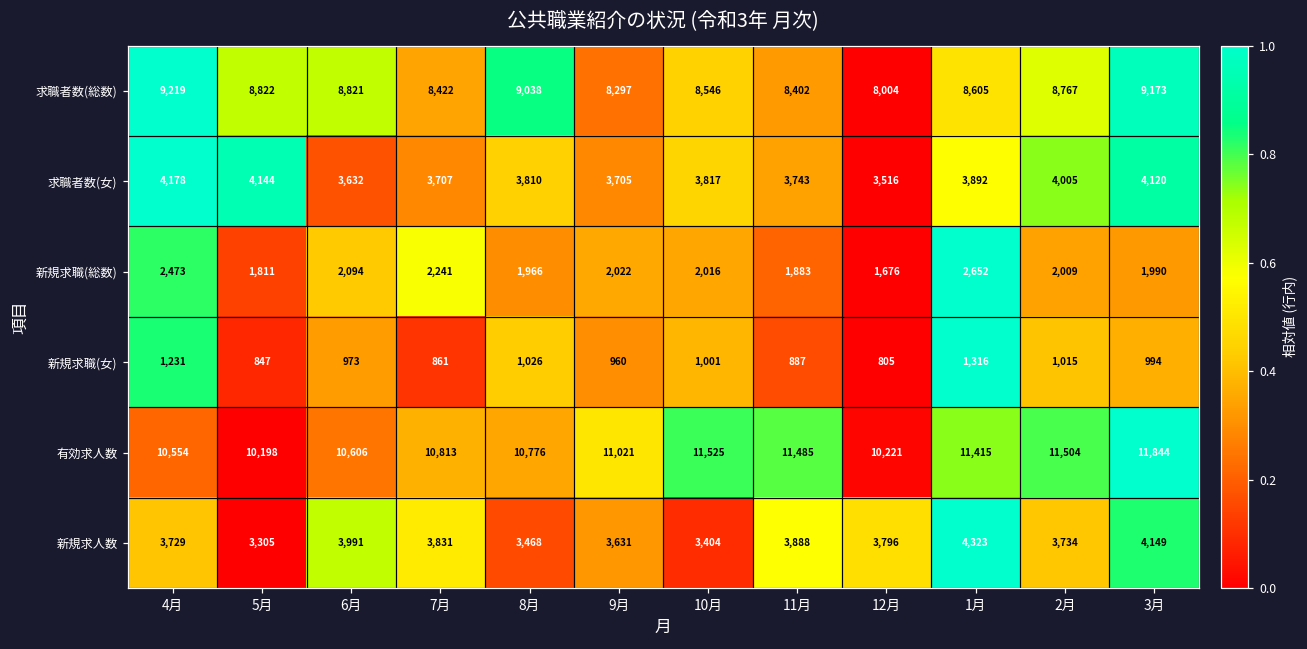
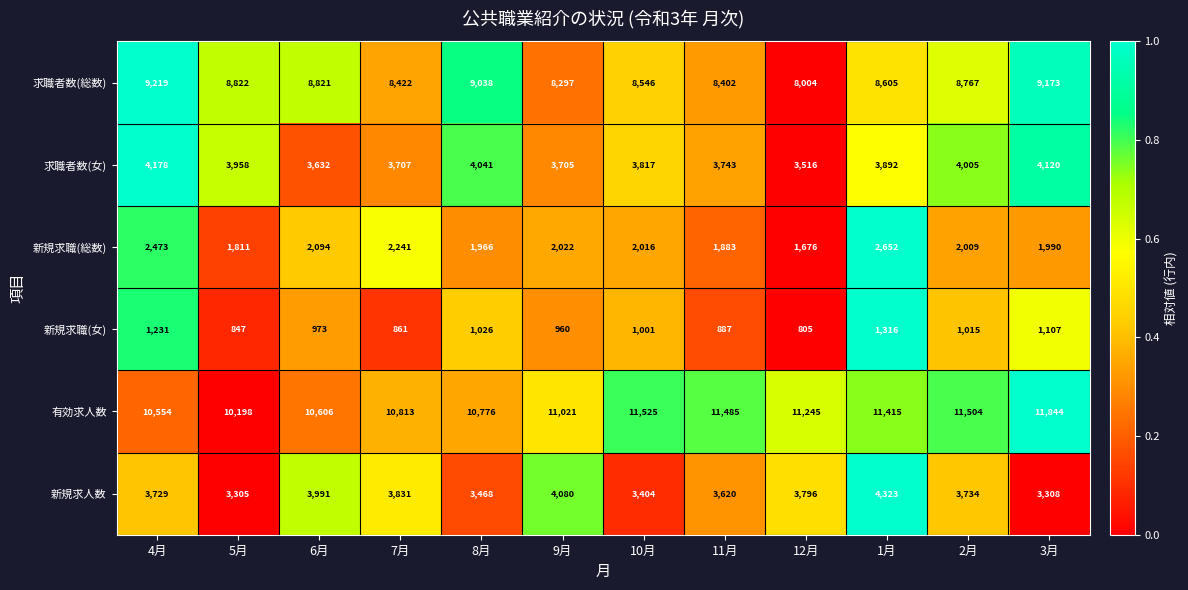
  {
    "求職者数(総数)": {
      "4月": "9,219",
      "5月": "8,822",
      "6月": "8,821",
      "7月": "8,422",
      "8月": "9,038",
      "9月": "8,297",
      "10月": "8,546",
      "11月": "8,402",
      "12月": "8,004",
      "1月": "8,605",
      "2月": "8,767",
      "3月": "9,173"
    },
    "求職者数(女)": {
      "4月": "4,178",
-     "5月": "4,144",
+     "5月": "3,958",
      "6月": "3,632",
      "7月": "3,707",
-     "8月": "3,810",
+     "8月": "4,041",
      "9月": "3,705",
      "10月": "3,817",
      "11月": "3,743",
      "12月": "3,516",
      "1月": "3,892",
      "2月": "4,005",
      "3月": "4,120"
    },
    "新規求職(総数)": {
      "4月": "2,473",
      "5月": "1,811",
      "6月": "2,094",
      "7月": "2,241",
      "8月": "1,966",
      "9月": "2,022",
      "10月": "2,016",
      "11月": "1,883",
      "12月": "1,676",
      "1月": "2,652",
      "2月": "2,009",
      "3月": "1,990"
    },
    "新規求職(女)": {
      "4月": "1,231",
      "5月": "847",
      "6月": "973",
      "7月": "861",
      "8月": "1,026",
      "9月": "960",
      "10月": "1,001",
      "11月": "887",
      "12月": "805",
      "1月": "1,316",
      "2月": "1,015",
-     "3月": "994"
+     "3月": "1,107"
    },
    "有効求人数": {
      "4月": "10,554",
      "5月": "10,198",
      "6月": "10,606",
      "7月": "10,813",
      "8月": "10,776",
      "9月": "11,021",
      "10月": "11,525",
      "11月": "11,485",
-     "12月": "10,221",
+     "12月": "11,245",
      "1月": "11,415",
      "2月": "11,504",
      "3月": "11,844"
    },
    "新規求人数": {
      "4月": "3,729",
      "5月": "3,305",
      "6月": "3,991",
      "7月": "3,831",
      "8月": "3,468",
-     "9月": "3,631",
+     "9月": "4,080",
      "10月": "3,404",
-     "11月": "3,888",
+     "11月": "3,620",
      "12月": "3,796",
      "1月": "4,323",
      "2月": "3,734",
-     "3月": "4,149"
+     "3月": "3,308"
    }
  }
